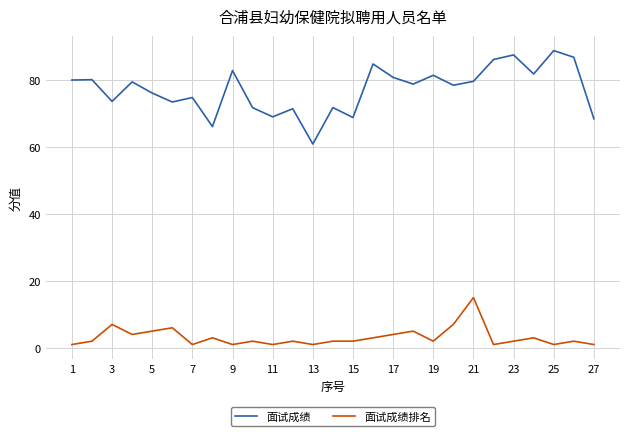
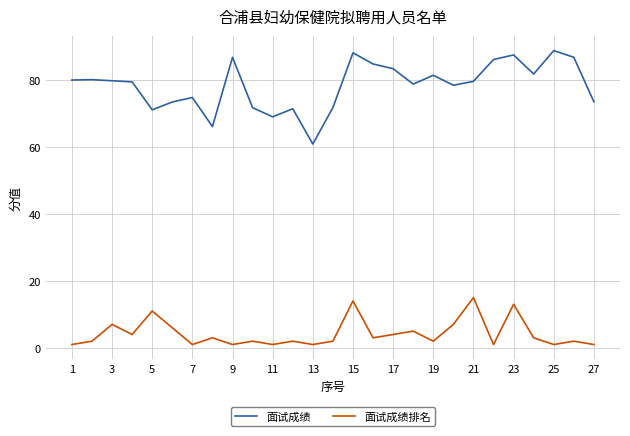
  {
    "面试成绩": {
      "1": 80,
-     "3": 74,
-     "5": 76,
+     "3": 80,
+     "5": 71,
      "7": 75,
-     "9": 83,
+     "9": 87,
      "11": 69,
      "13": 61,
-     "15": 69,
-     "17": 81,
+     "15": 88,
+     "17": 83,
      "19": 81,
      "21": 79,
      "23": 87,
      "25": 89,
-     "27": 68
+     "27": 73
    },
    "面试成绩排名": {
      "1": 1,
      "3": 7,
-     "5": 5,
+     "5": 11,
      "7": 1,
      "9": 1,
      "11": 1,
      "13": 1,
-     "15": 2,
+     "15": 14,
      "17": 4,
      "19": 2,
      "21": 15,
-     "23": 2,
+     "23": 13,
      "25": 1,
      "27": 1
    }
  }
